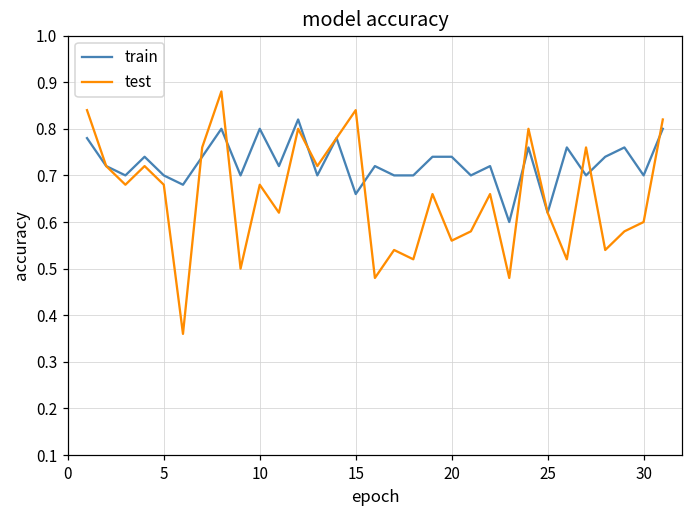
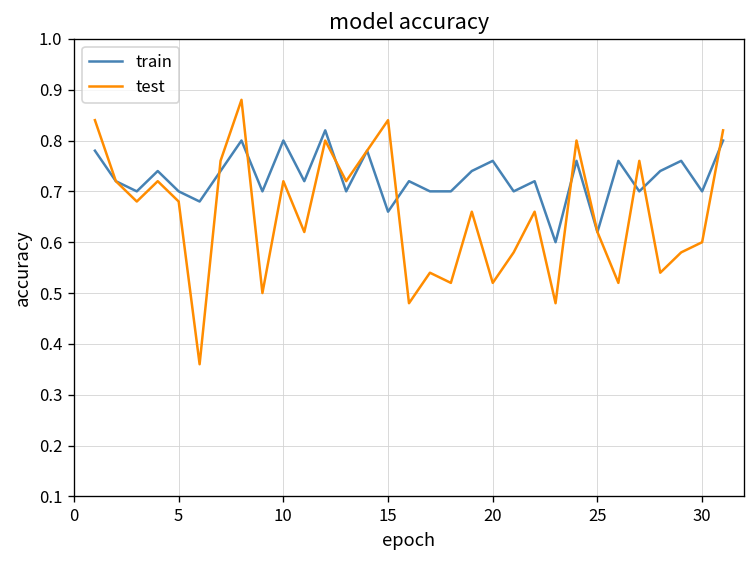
  {
    "train": {
      "5": 0.70,
      "10": 0.80,
      "15": 0.66,
-     "20": 0.74,
+     "20": 0.76,
      "30": 0.70
    },
    "test": {
      "5": 0.68,
-     "10": 0.68,
+     "10": 0.72,
      "15": 0.84,
-     "20": 0.56,
+     "20": 0.52,
      "30": 0.60
    }
  }
